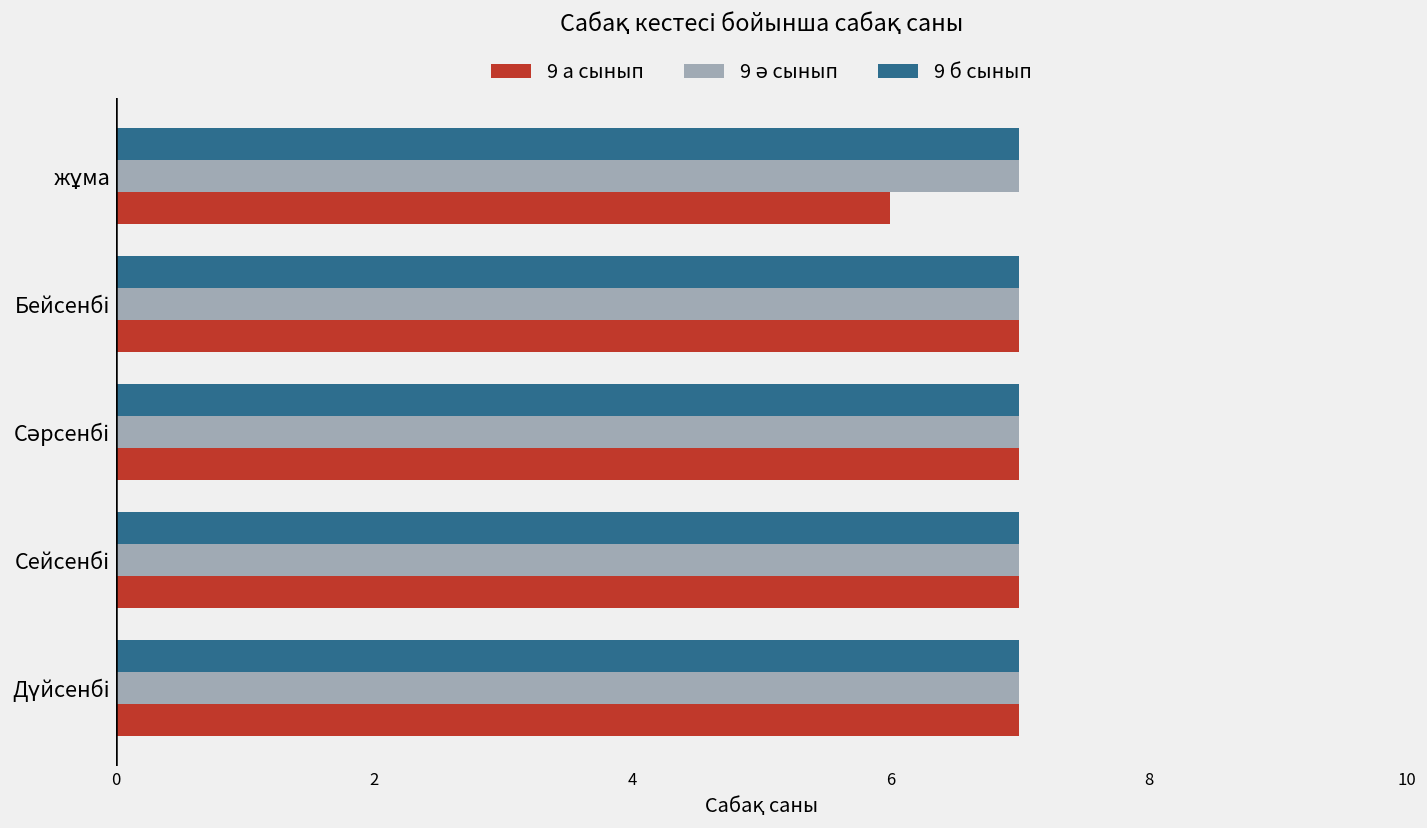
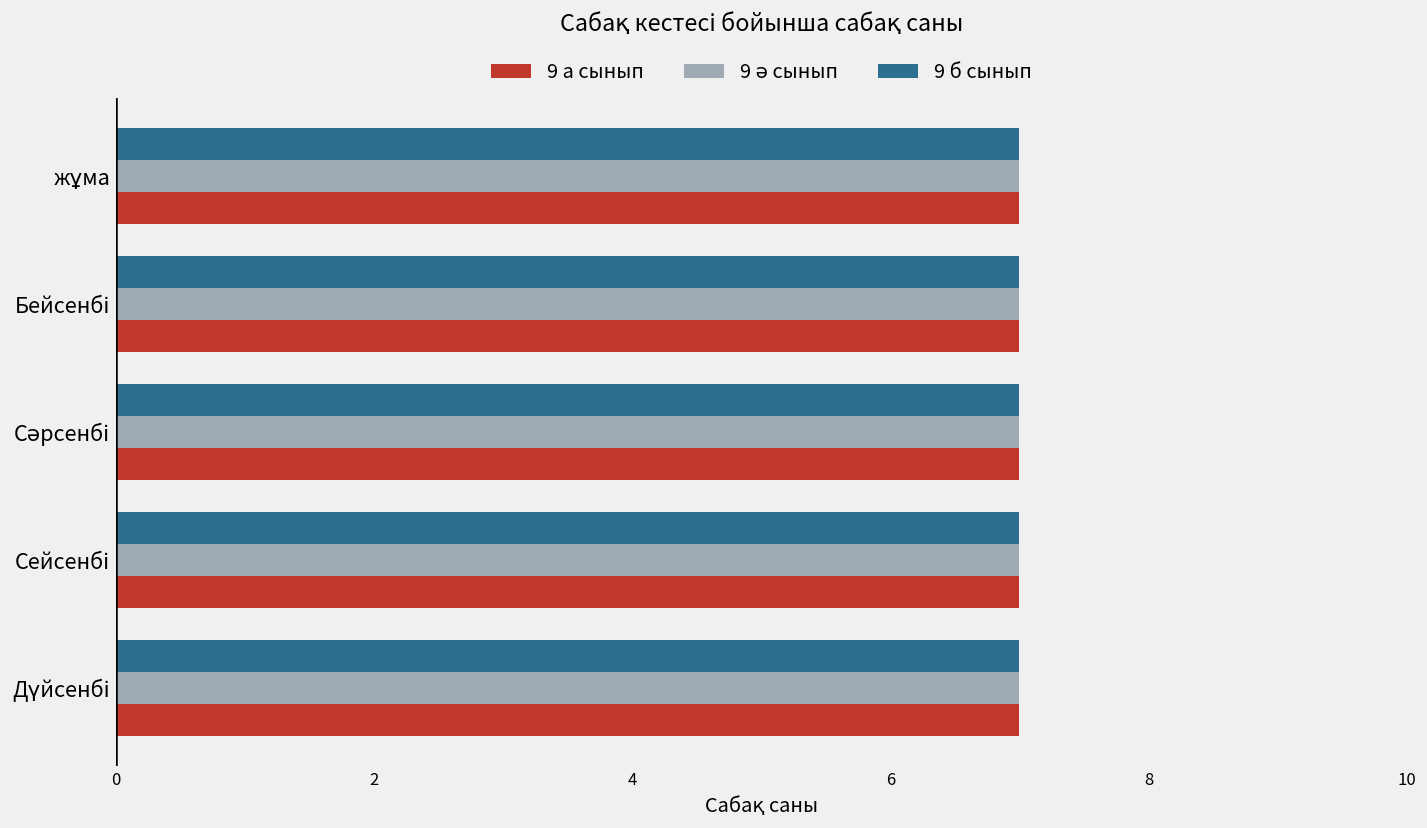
  {
    "9 а сынып": {
-     "жұма": 6,
+     "жұма": 7,
      "Бейсенбі": 7,
      "Сәрсенбі": 7,
      "Сейсенбі": 7,
      "Дүйсенбі": 7
    },
    "9 ә сынып": {
      "жұма": 7,
      "Бейсенбі": 7,
      "Сәрсенбі": 7,
      "Сейсенбі": 7,
      "Дүйсенбі": 7
    },
    "9 б сынып": {
      "жұма": 7,
      "Бейсенбі": 7,
      "Сәрсенбі": 7,
      "Сейсенбі": 7,
      "Дүйсенбі": 7
    }
  }
